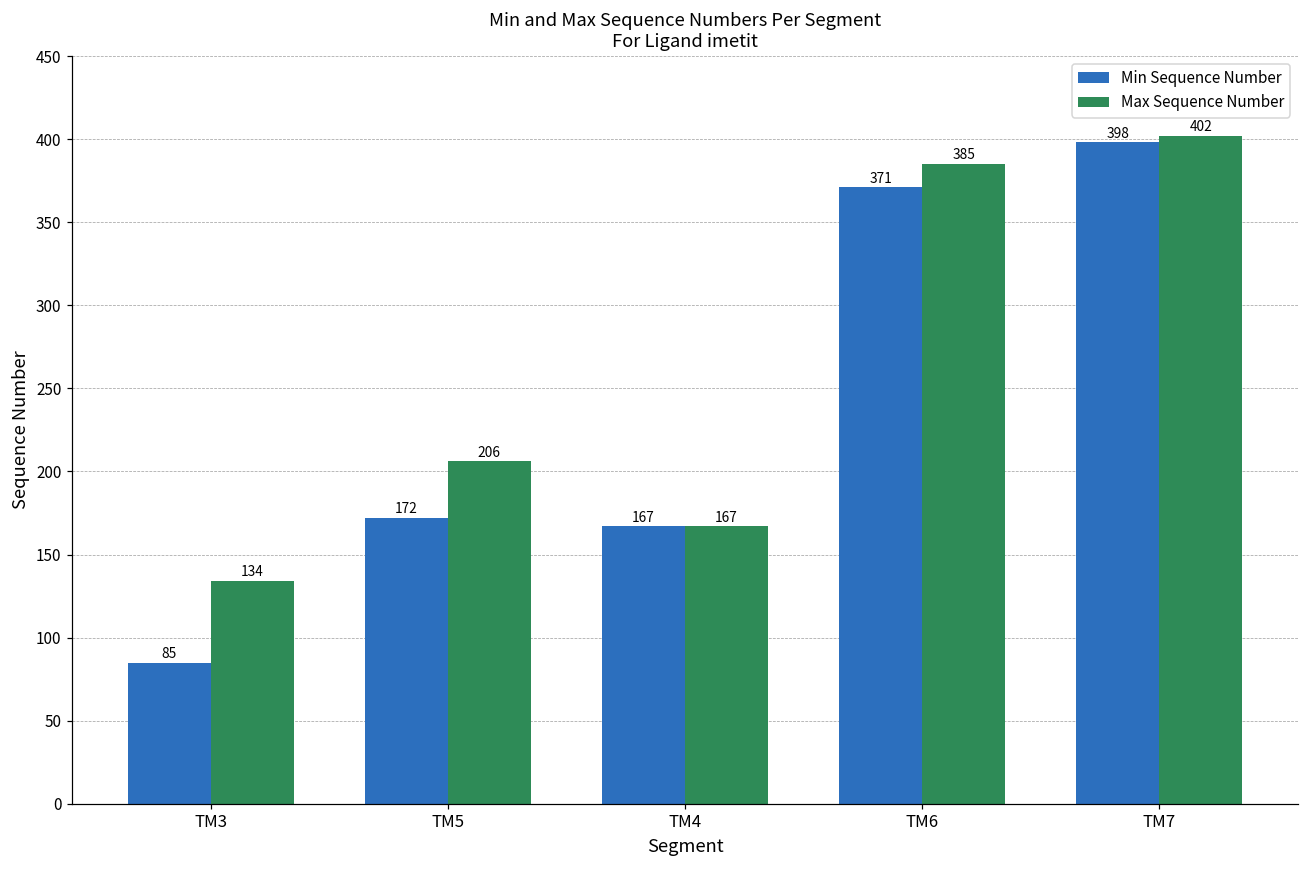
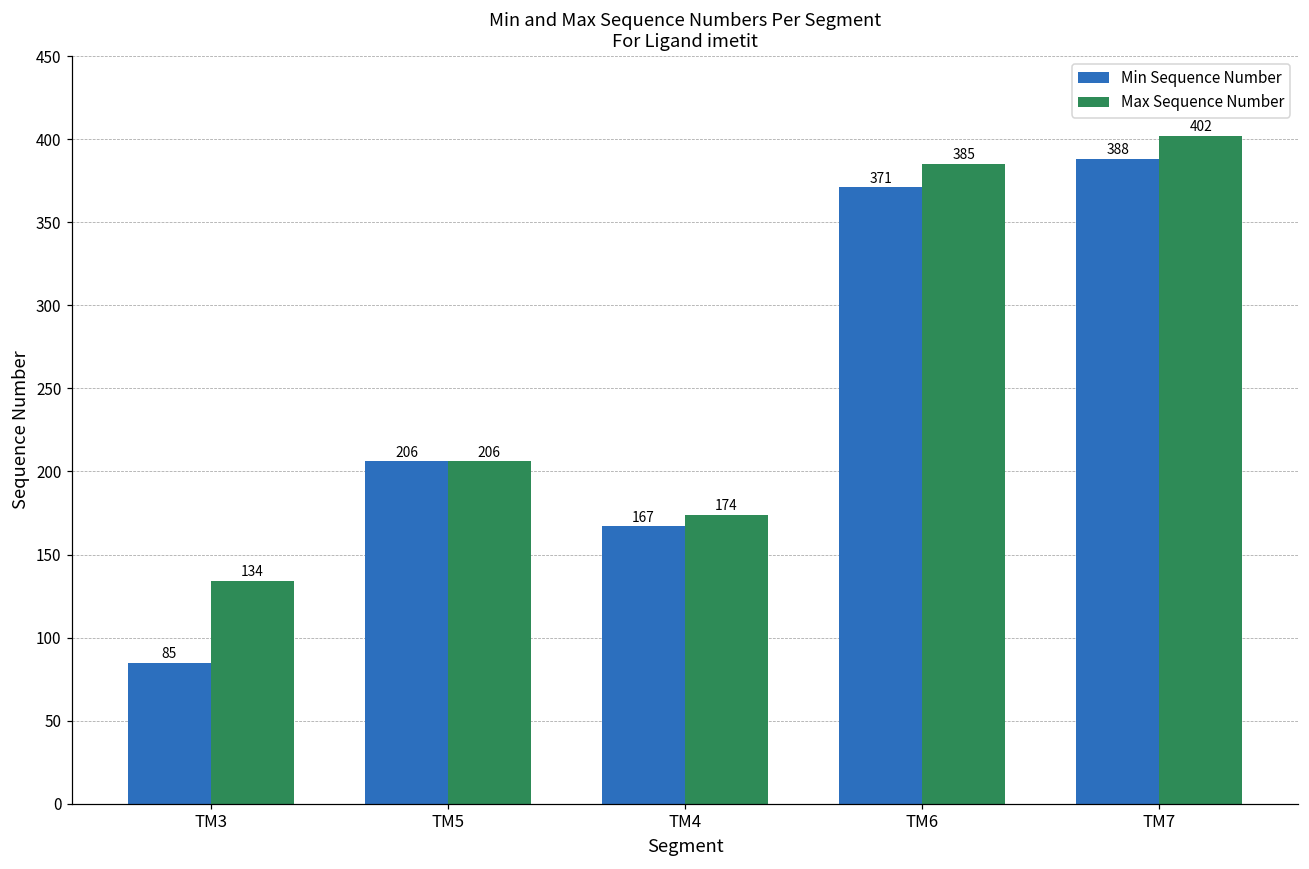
  {
    "Min Sequence Number": {
      "TM3": 85,
-     "TM5": 172,
+     "TM5": 206,
      "TM4": 167,
      "TM6": 371,
-     "TM7": 398
+     "TM7": 388
    },
    "Max Sequence Number": {
      "TM3": 134,
      "TM5": 206,
-     "TM4": 167,
+     "TM4": 174,
      "TM6": 385,
      "TM7": 402
    }
  }
